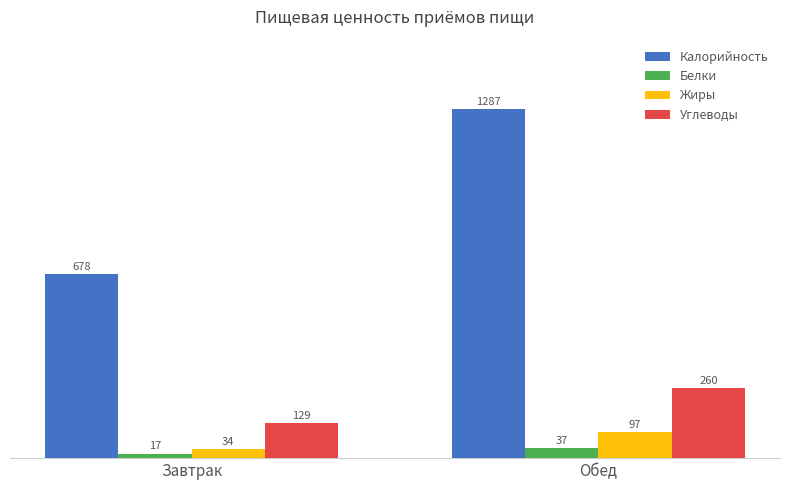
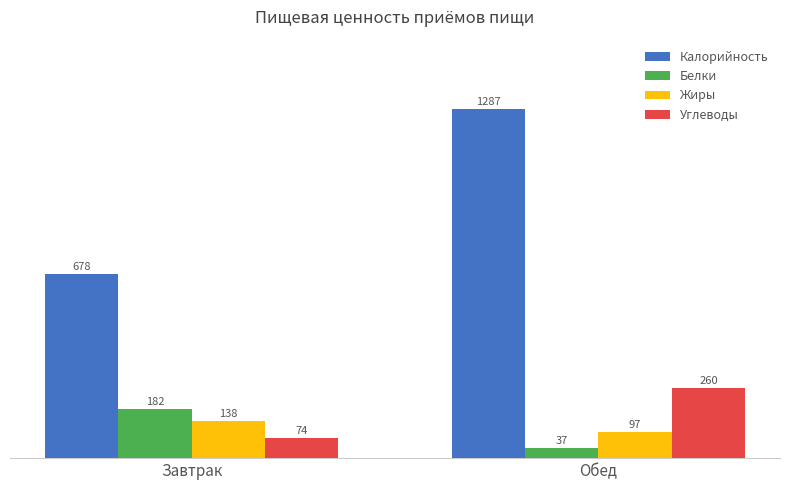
  {
    "Калорийность": {
      "Завтрак": 678,
      "Обед": 1287
    },
    "Белки": {
-     "Завтрак": 17,
+     "Завтрак": 182,
      "Обед": 37
    },
    "Жиры": {
-     "Завтрак": 34,
+     "Завтрак": 138,
      "Обед": 97
    },
    "Углеводы": {
-     "Завтрак": 129,
+     "Завтрак": 74,
      "Обед": 260
    }
  }
